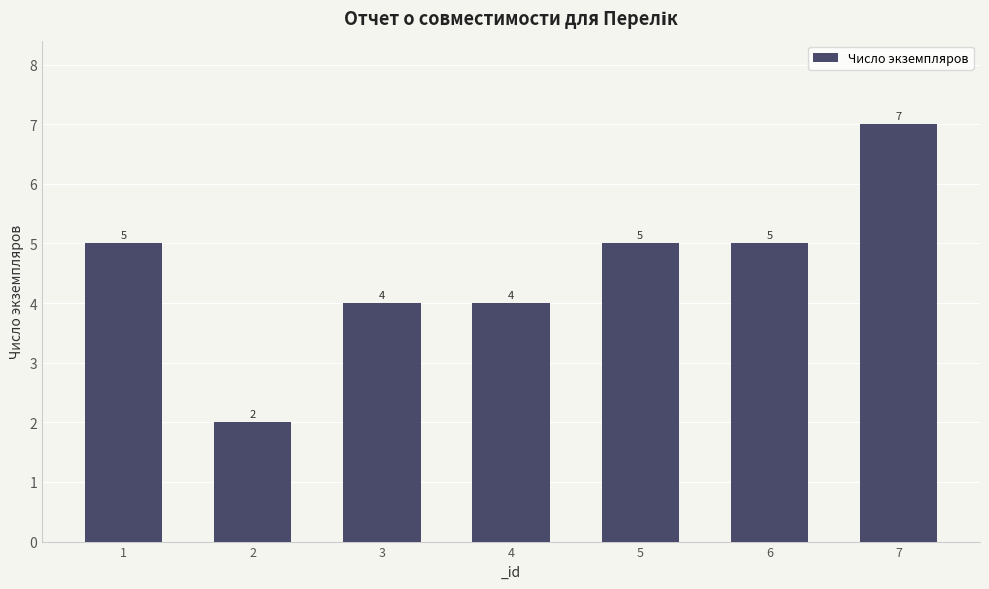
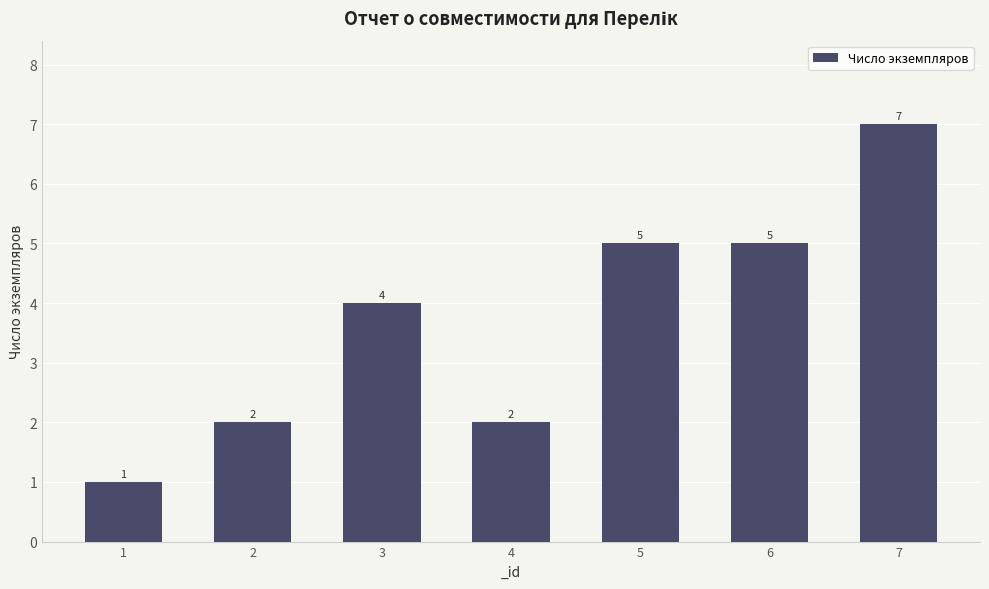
  {
-   "1": 5,
+   "1": 1,
    "2": 2,
    "3": 4,
-   "4": 4,
+   "4": 2,
    "5": 5,
    "6": 5,
    "7": 7
  }
